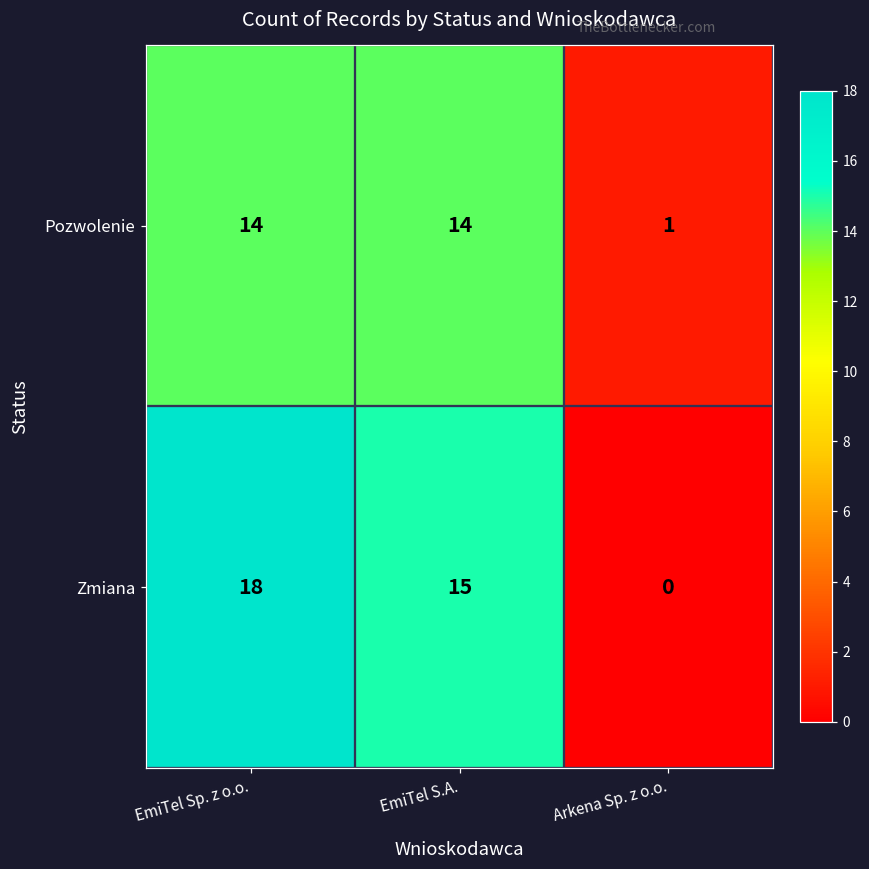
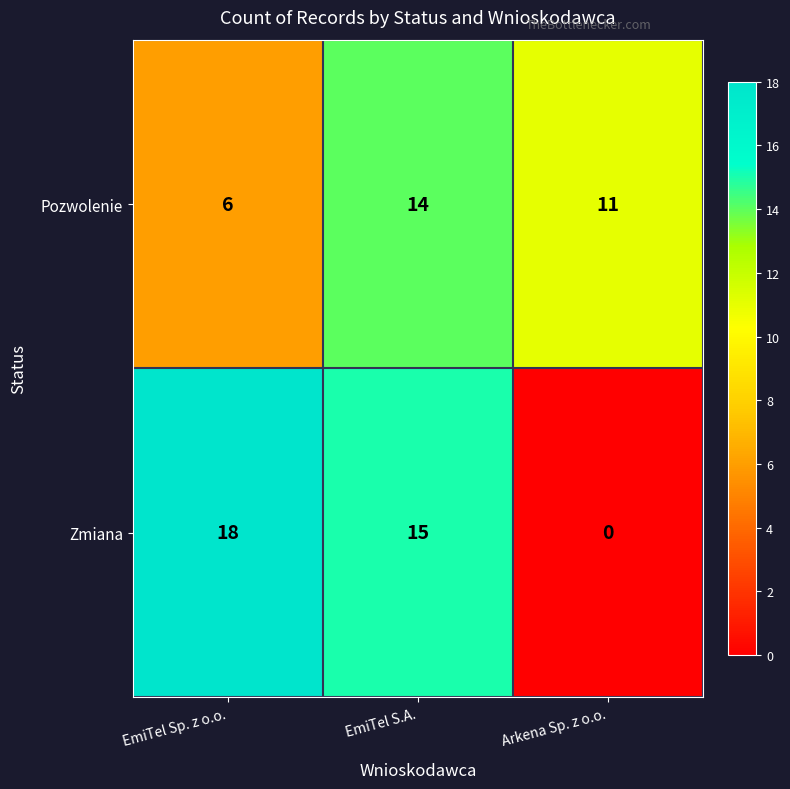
  {
    "Pozwolenie": {
-     "EmiTel Sp. z o.o.": 14,
+     "EmiTel Sp. z o.o.": 6,
      "EmiTel S.A.": 14,
-     "Arkena Sp. z o.o.": 1
+     "Arkena Sp. z o.o.": 11
    },
    "Zmiana": {
      "EmiTel Sp. z o.o.": 18,
      "EmiTel S.A.": 15,
      "Arkena Sp. z o.o.": 0
    }
  }
